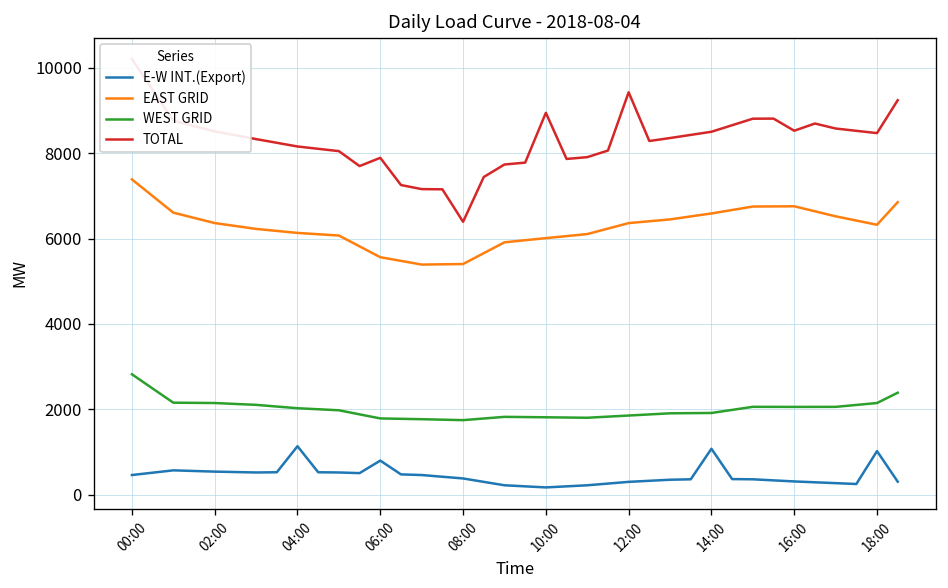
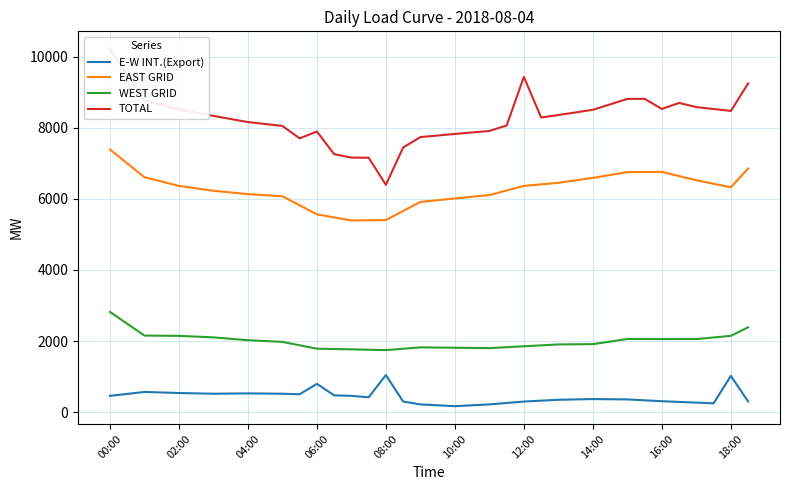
  {
    "E-W INT.(Export)": {
      "00:00": 500,
      "02:00": 500,
-     "04:00": 1100,
+     "04:00": 500,
      "06:00": 800,
-     "08:00": 400,
+     "08:00": 1000,
      "10:00": 200,
      "12:00": 300,
-     "14:00": 1100,
+     "14:00": 400,
      "16:00": 300,
      "18:00": 1000
    },
    "EAST GRID": {
      "00:00": 7400,
      "02:00": 6400,
      "04:00": 6100,
      "06:00": 5600,
      "08:00": 5400,
      "10:00": 6000,
      "12:00": 6400,
      "14:00": 6600,
      "16:00": 6800,
      "18:00": 6300
    },
    "WEST GRID": {
      "00:00": 2800,
      "02:00": 2100,
      "04:00": 2000,
      "06:00": 1800,
      "08:00": 1700,
      "10:00": 1800,
      "12:00": 1900,
      "14:00": 1900,
      "16:00": 2100,
      "18:00": 2100
    },
    "TOTAL": {
      "04:00": 8200,
      "06:00": 7900,
      "08:00": 6400,
-     "10:00": 8900,
+     "10:00": 7800,
      "12:00": 9400,
      "14:00": 8500,
      "16:00": 8500,
      "18:00": 8500
    }
  }
